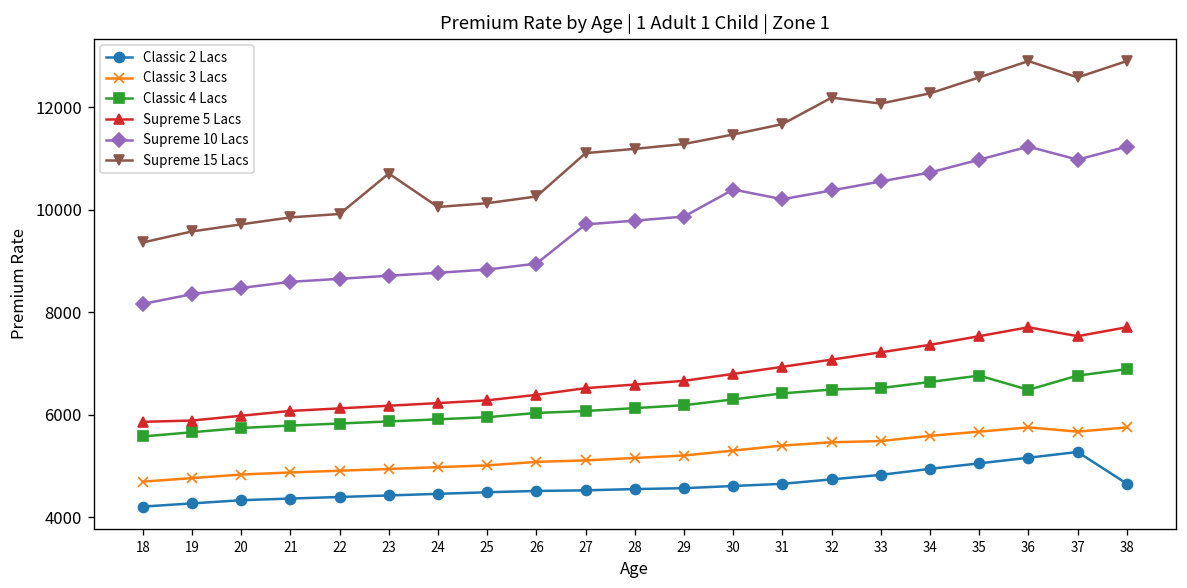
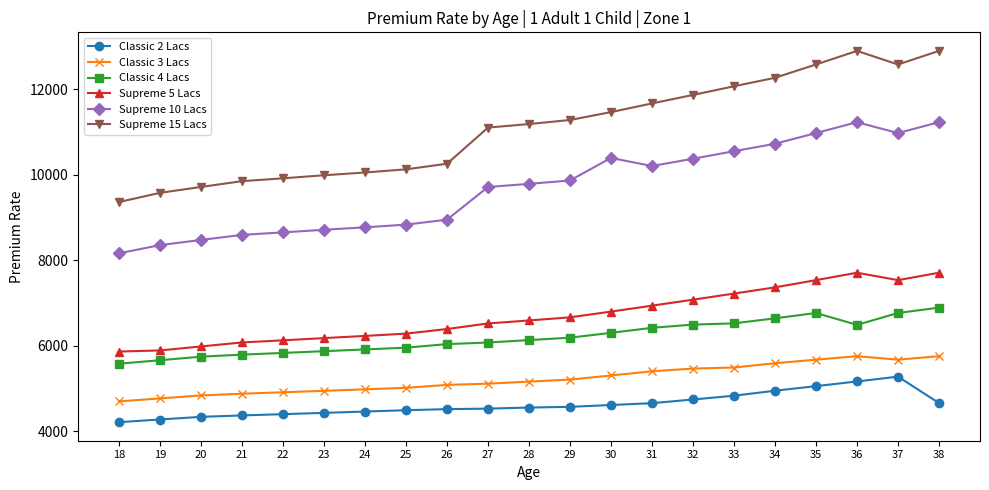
  {
    "Classic 2 Lacs": {
      "18": 4200,
      "19": 4300,
      "20": 4300,
      "21": 4400,
      "22": 4400,
      "23": 4400,
      "24": 4500,
      "25": 4500,
      "26": 4500,
      "27": 4500,
      "28": 4600,
      "29": 4600,
      "30": 4600,
      "31": 4700,
      "32": 4700,
      "33": 4800,
      "34": 4900,
      "35": 5100,
      "36": 5200,
      "37": 5300,
      "38": 4700
    },
    "Classic 3 Lacs": {
      "18": 4700,
      "19": 4800,
      "20": 4800,
      "21": 4900,
      "22": 4900,
      "23": 4900,
      "24": 5000,
      "25": 5000,
      "26": 5100,
      "27": 5100,
      "28": 5200,
      "29": 5200,
      "30": 5300,
      "31": 5400,
      "32": 5500,
      "33": 5500,
      "34": 5600,
      "35": 5700,
      "36": 5800,
      "37": 5700,
      "38": 5800
    },
    "Classic 4 Lacs": {
      "18": 5600,
      "19": 5700,
      "20": 5700,
      "21": 5800,
      "22": 5800,
      "23": 5900,
      "24": 5900,
      "25": 6000,
      "26": 6000,
      "27": 6100,
      "28": 6100,
      "29": 6200,
      "30": 6300,
      "31": 6400,
      "32": 6500,
      "33": 6500,
      "34": 6600,
      "35": 6800,
      "36": 6500,
      "37": 6800,
      "38": 6900
    },
    "Supreme 5 Lacs": {
      "18": 5900,
      "19": 5900,
      "20": 6000,
      "21": 6100,
      "22": 6100,
      "23": 6200,
      "24": 6200,
      "25": 6300,
      "26": 6400,
      "27": 6500,
      "28": 6600,
      "29": 6700,
      "30": 6800,
      "31": 6900,
      "32": 7100,
      "33": 7200,
      "34": 7400,
      "35": 7500,
      "36": 7700,
      "37": 7500,
      "38": 7700
    },
    "Supreme 10 Lacs": {
      "18": 8200,
      "19": 8400,
      "20": 8500,
      "21": 8600,
      "22": 8700,
      "23": 8700,
      "24": 8800,
      "25": 8800,
      "26": 9000,
      "27": 9700,
      "28": 9800,
      "29": 9900,
      "30": 10400,
      "31": 10200,
      "32": 10400,
      "33": 10600,
      "34": 10700,
      "35": 11000,
      "36": 11200,
      "37": 11000,
      "38": 11200
    },
    "Supreme 15 Lacs": {
      "18": 9400,
      "19": 9600,
      "20": 9700,
      "21": 9900,
      "22": 9900,
-     "23": 10700,
+     "23": 10000,
      "24": 10100,
      "25": 10100,
      "26": 10300,
      "27": 11100,
      "28": 11200,
      "29": 11300,
      "30": 11500,
      "31": 11700,
-     "32": 12200,
+     "32": 11900,
      "33": 12100,
      "34": 12300,
      "35": 12600,
      "36": 12900,
      "37": 12600,
      "38": 12900
    }
  }
